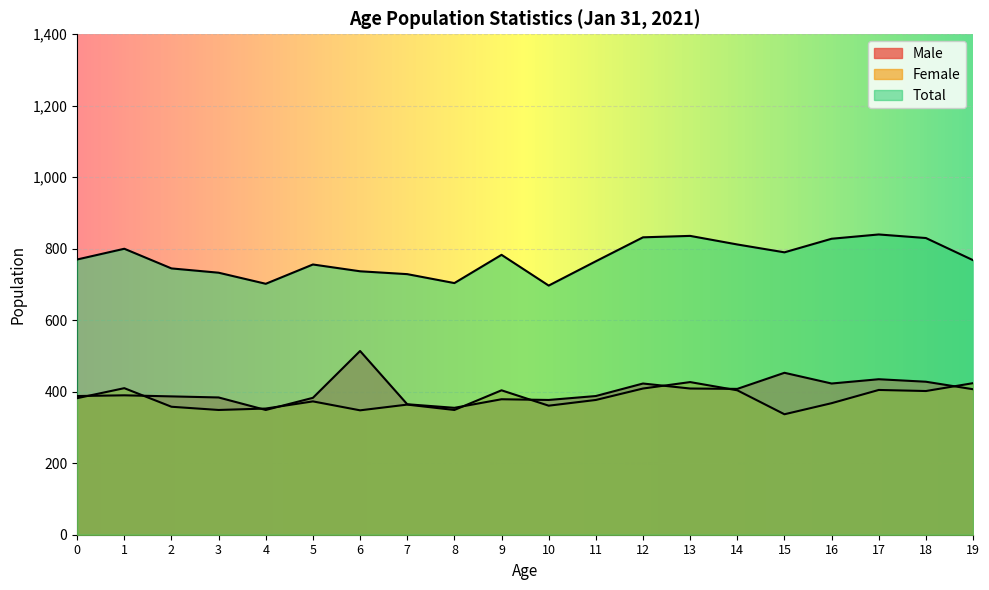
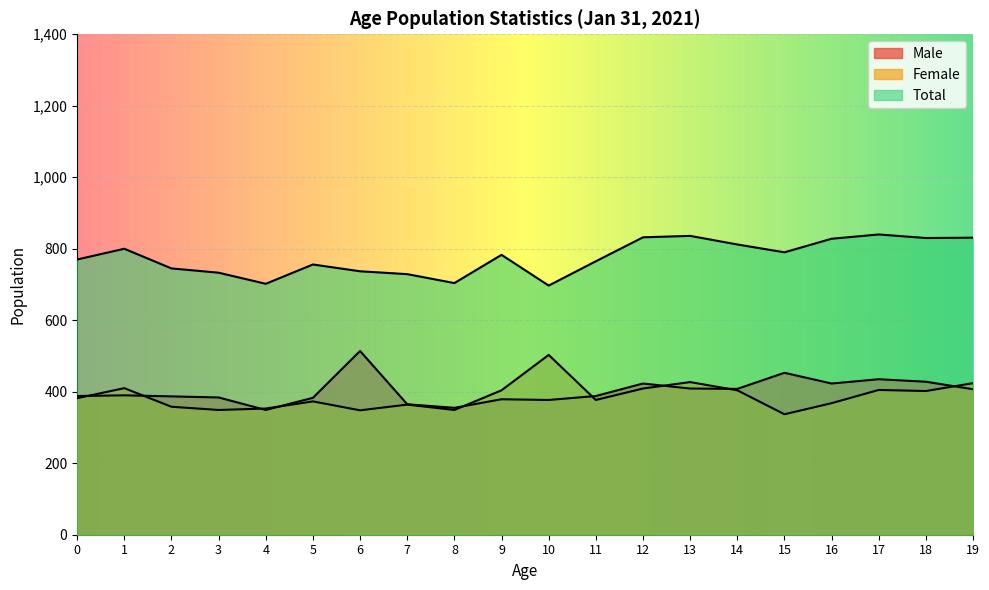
  {
    "Male": {
      "1": 390,
      "2": 390,
      "3": 380,
      "5": 380,
      "6": 510,
      "9": 380,
      "10": 380,
      "11": 390,
      "12": 420,
      "13": 410,
      "15": 450,
      "16": 420,
      "17": 440,
      "18": 430,
      "19": 410
    },
    "Female": {
      "1": 410,
      "2": 360,
      "3": 350,
      "5": 370,
      "6": 350,
      "9": 400,
-     "10": 360,
+     "10": 500,
      "11": 380,
      "12": 410,
      "13": 430,
      "15": 340,
      "16": 370,
      "17": 410,
      "18": 400,
      "19": 420
    },
    "Total": {
      "0": 770,
      "1": 800,
      "2": 750,
      "3": 730,
      "4": 700,
      "5": 760,
      "6": 740,
      "7": 730,
      "8": 700,
      "9": 780,
      "10": 700,
      "11": 770,
      "12": 830,
      "13": 840,
      "14": 810,
      "15": 790,
      "16": 830,
      "17": 840,
      "18": 830,
-     "19": 770
+     "19": 830
    }
  }
